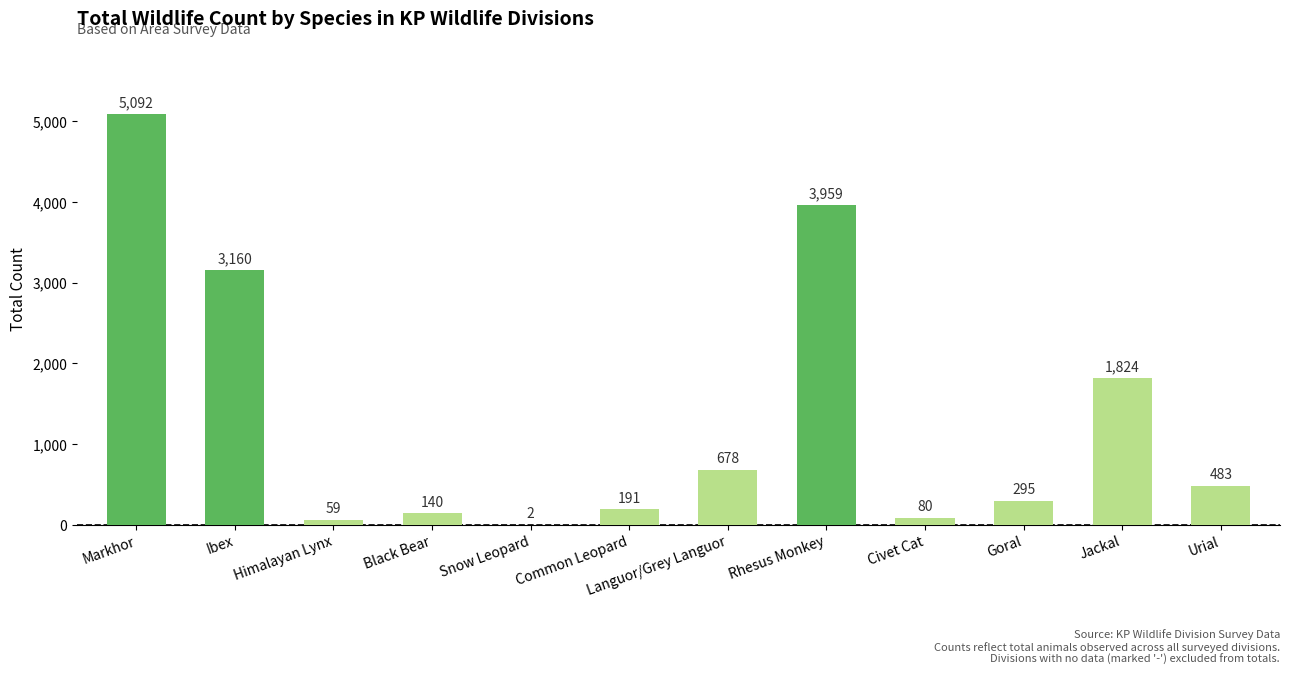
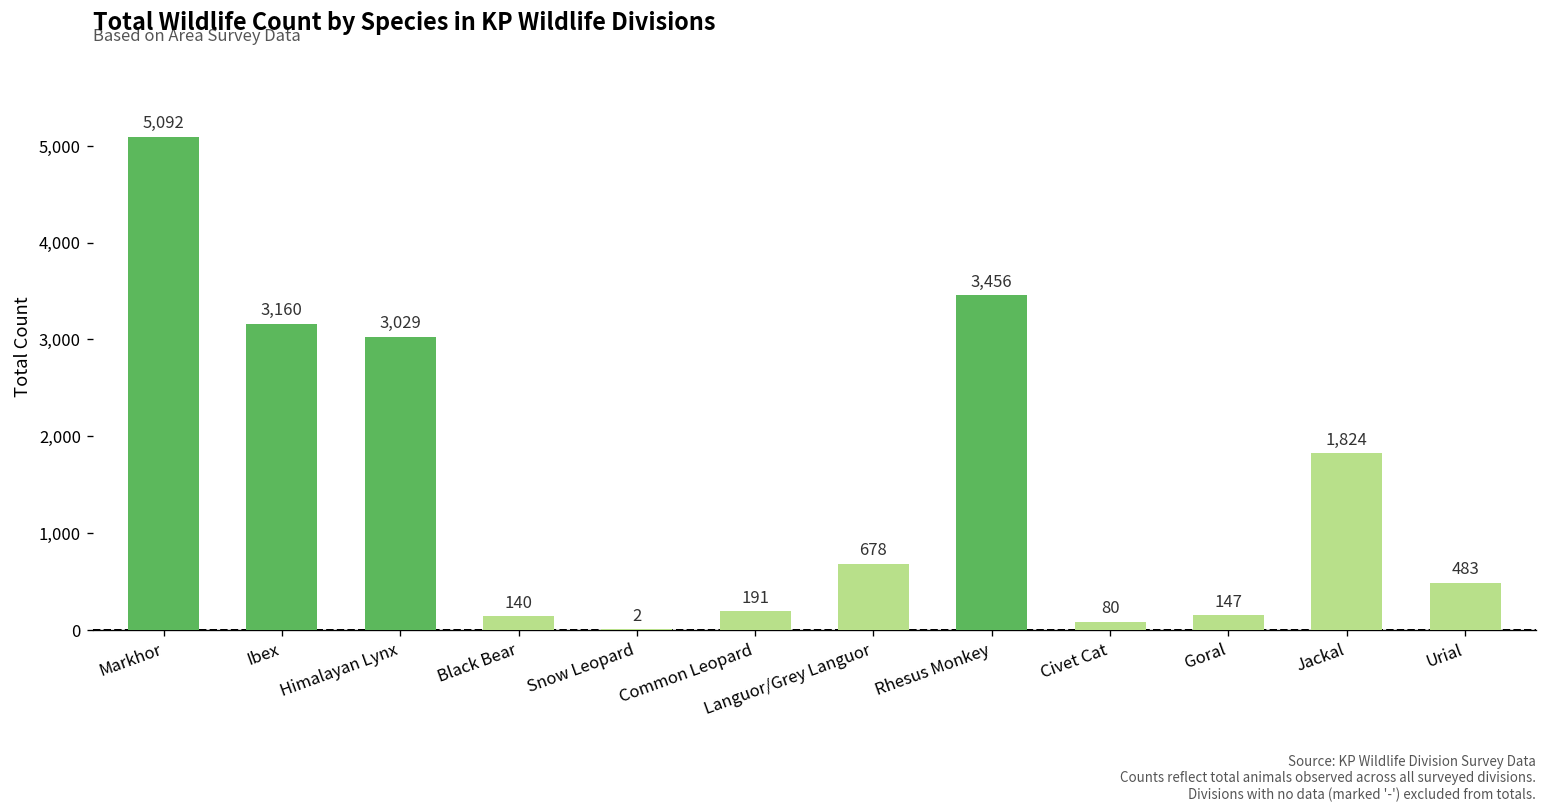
  {
    "Markhor": "5,092",
    "Ibex": "3,160",
-   "Himalayan Lynx": "59",
+   "Himalayan Lynx": "3,029",
    "Black Bear": "140",
    "Snow Leopard": "2",
    "Common Leopard": "191",
    "Languor/Grey Languor": "678",
-   "Rhesus Monkey": "3,959",
+   "Rhesus Monkey": "3,456",
    "Civet Cat": "80",
-   "Goral": "295",
+   "Goral": "147",
    "Jackal": "1,824",
    "Urial": "483"
  }
